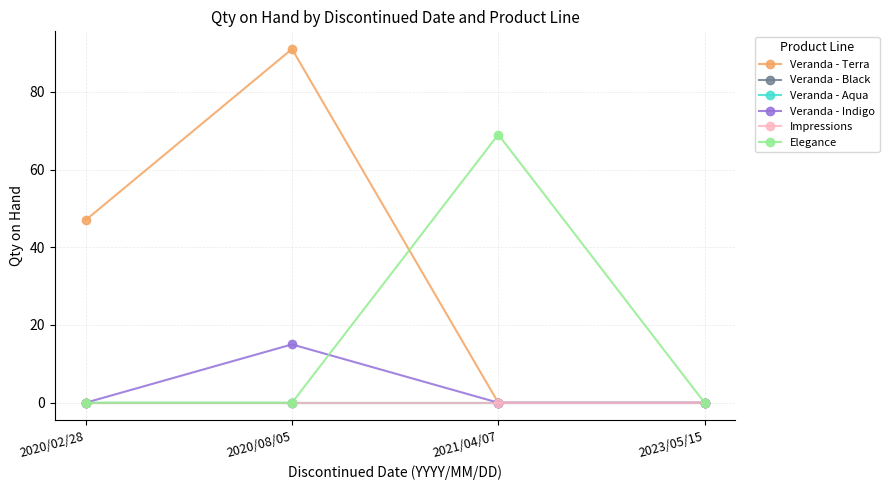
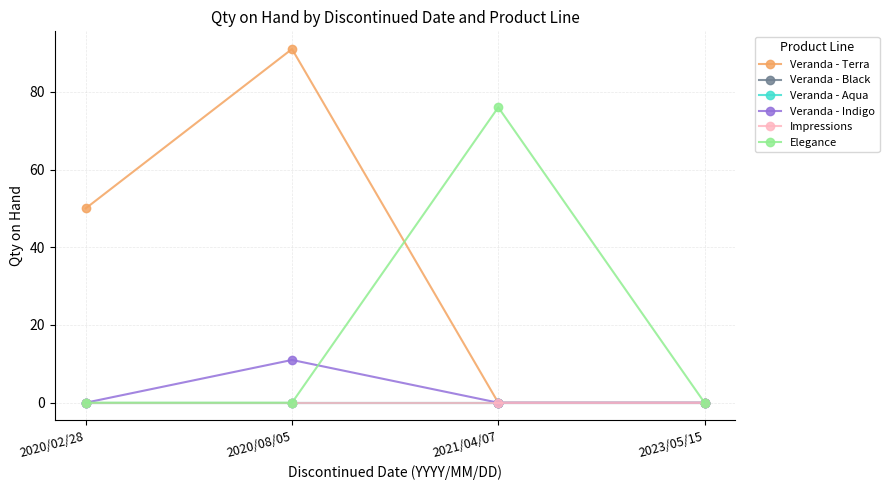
  {
    "Veranda - Terra": {
-     "2020/02/28": 47,
+     "2020/02/28": 50,
      "2020/08/05": 91
    },
    "Veranda - Indigo": {
-     "2020/08/05": 15
+     "2020/08/05": 11
    },
    "Elegance": {
-     "2021/04/07": 69
+     "2021/04/07": 76
    }
  }
